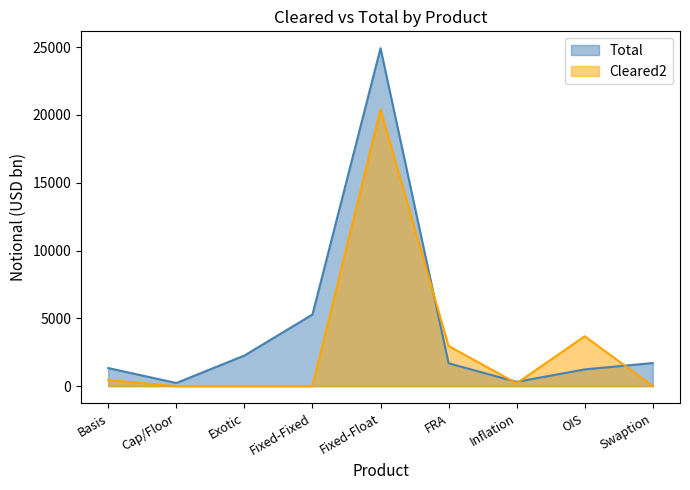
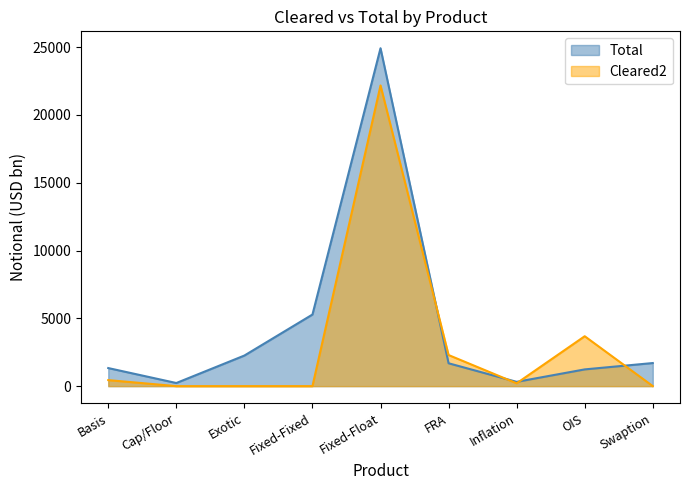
  {
    "Total": {
      "Basis": 1300,
      "Cap/Floor": 200,
      "Exotic": 2300,
      "Fixed-Fixed": 5300,
      "Fixed-Float": 24900,
      "FRA": 1700,
      "OIS": 1200,
      "Swaption": 1700
    },
    "Cleared2": {
      "Basis": 400,
      "Cap/Floor": 0,
      "Exotic": 0,
      "Fixed-Fixed": 0,
-     "Fixed-Float": 20400,
-     "FRA": 3000,
+     "Fixed-Float": 22200,
+     "FRA": 2300,
      "OIS": 3700,
      "Swaption": 0
    }
  }
